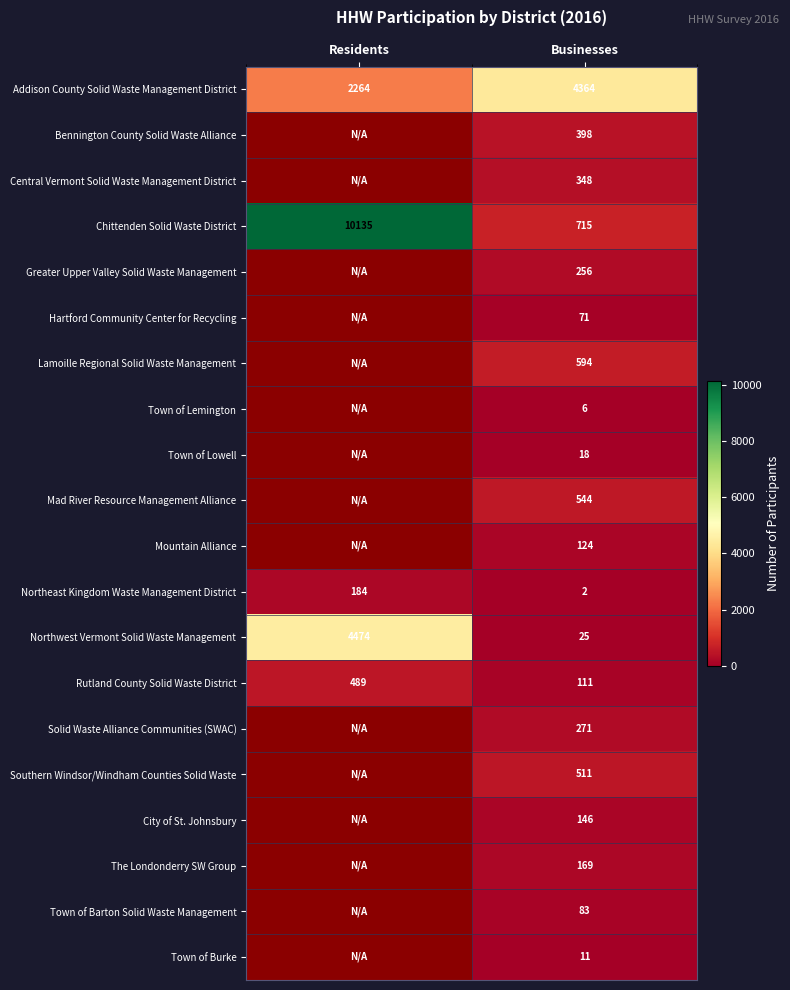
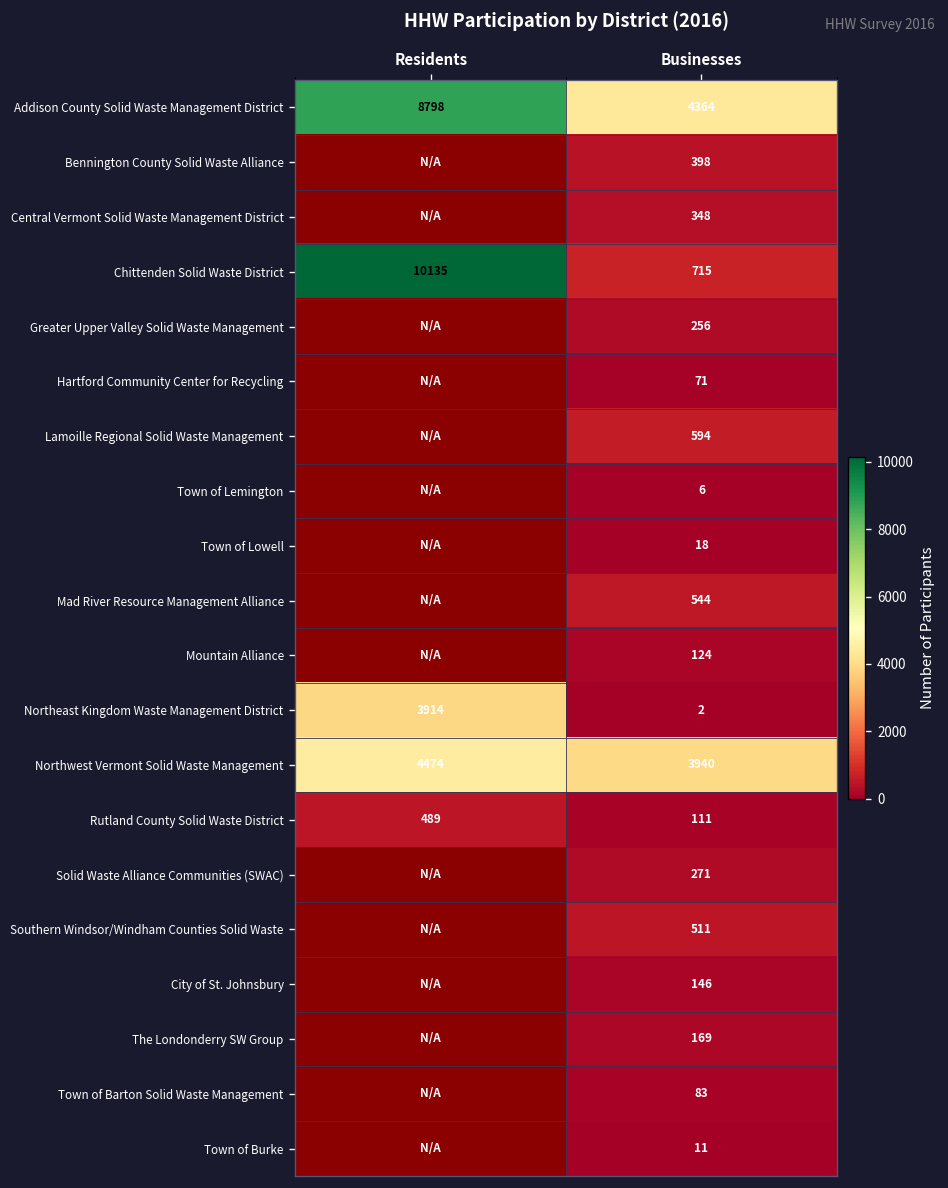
  {
    "Addison County Solid Waste Management District": {
-     "Residents": 2264,
+     "Residents": 8798,
      "Businesses": 4364
    },
    "Bennington County Solid Waste Alliance": {
      "Businesses": 398
    },
    "Central Vermont Solid Waste Management District": {
      "Businesses": 348
    },
    "Chittenden Solid Waste District": {
      "Residents": 10135,
      "Businesses": 715
    },
    "Greater Upper Valley Solid Waste Management": {
      "Businesses": 256
    },
    "Hartford Community Center for Recycling": {
      "Businesses": 71
    },
    "Lamoille Regional Solid Waste Management": {
      "Businesses": 594
    },
    "Town of Lemington": {
      "Businesses": 6
    },
    "Town of Lowell": {
      "Businesses": 18
    },
    "Mad River Resource Management Alliance": {
      "Businesses": 544
    },
    "Mountain Alliance": {
      "Businesses": 124
    },
    "Northeast Kingdom Waste Management District": {
-     "Residents": 184,
+     "Residents": 3914,
      "Businesses": 2
    },
    "Northwest Vermont Solid Waste Management": {
      "Residents": 4474,
-     "Businesses": 25
+     "Businesses": 3940
    },
    "Rutland County Solid Waste District": {
      "Residents": 489,
      "Businesses": 111
    },
    "Solid Waste Alliance Communities (SWAC)": {
      "Businesses": 271
    },
    "Southern Windsor/Windham Counties Solid Waste": {
      "Businesses": 511
    },
    "City of St. Johnsbury": {
      "Businesses": 146
    },
    "The Londonderry SW Group": {
      "Businesses": 169
    },
    "Town of Barton Solid Waste Management": {
      "Businesses": 83
    },
    "Town of Burke": {
      "Businesses": 11
    }
  }
